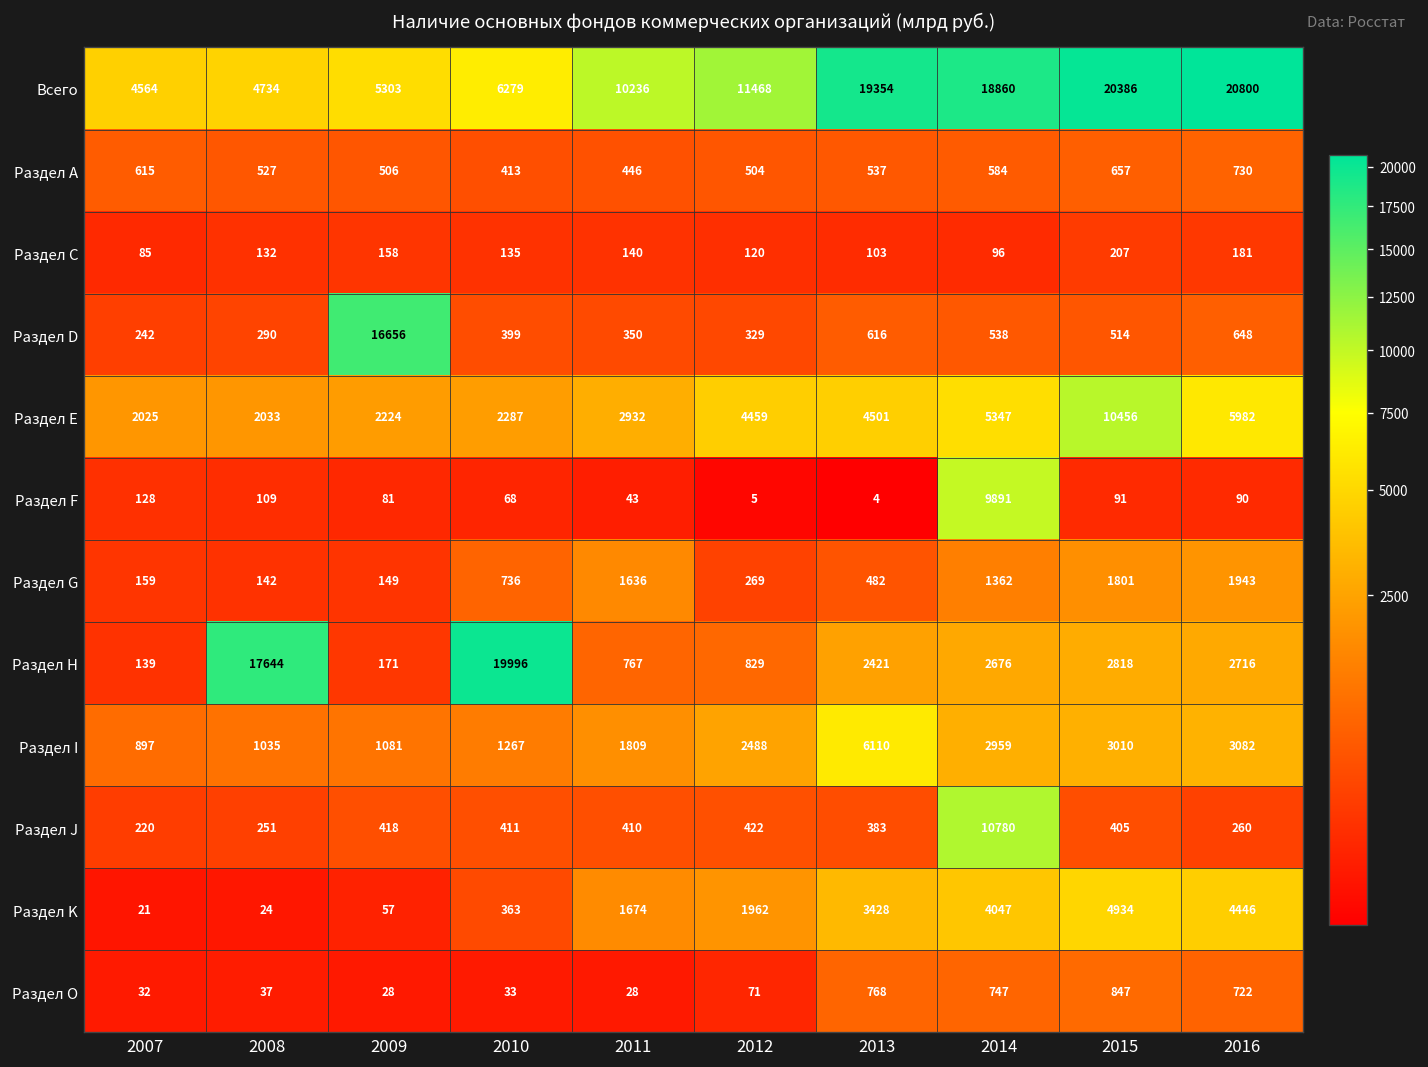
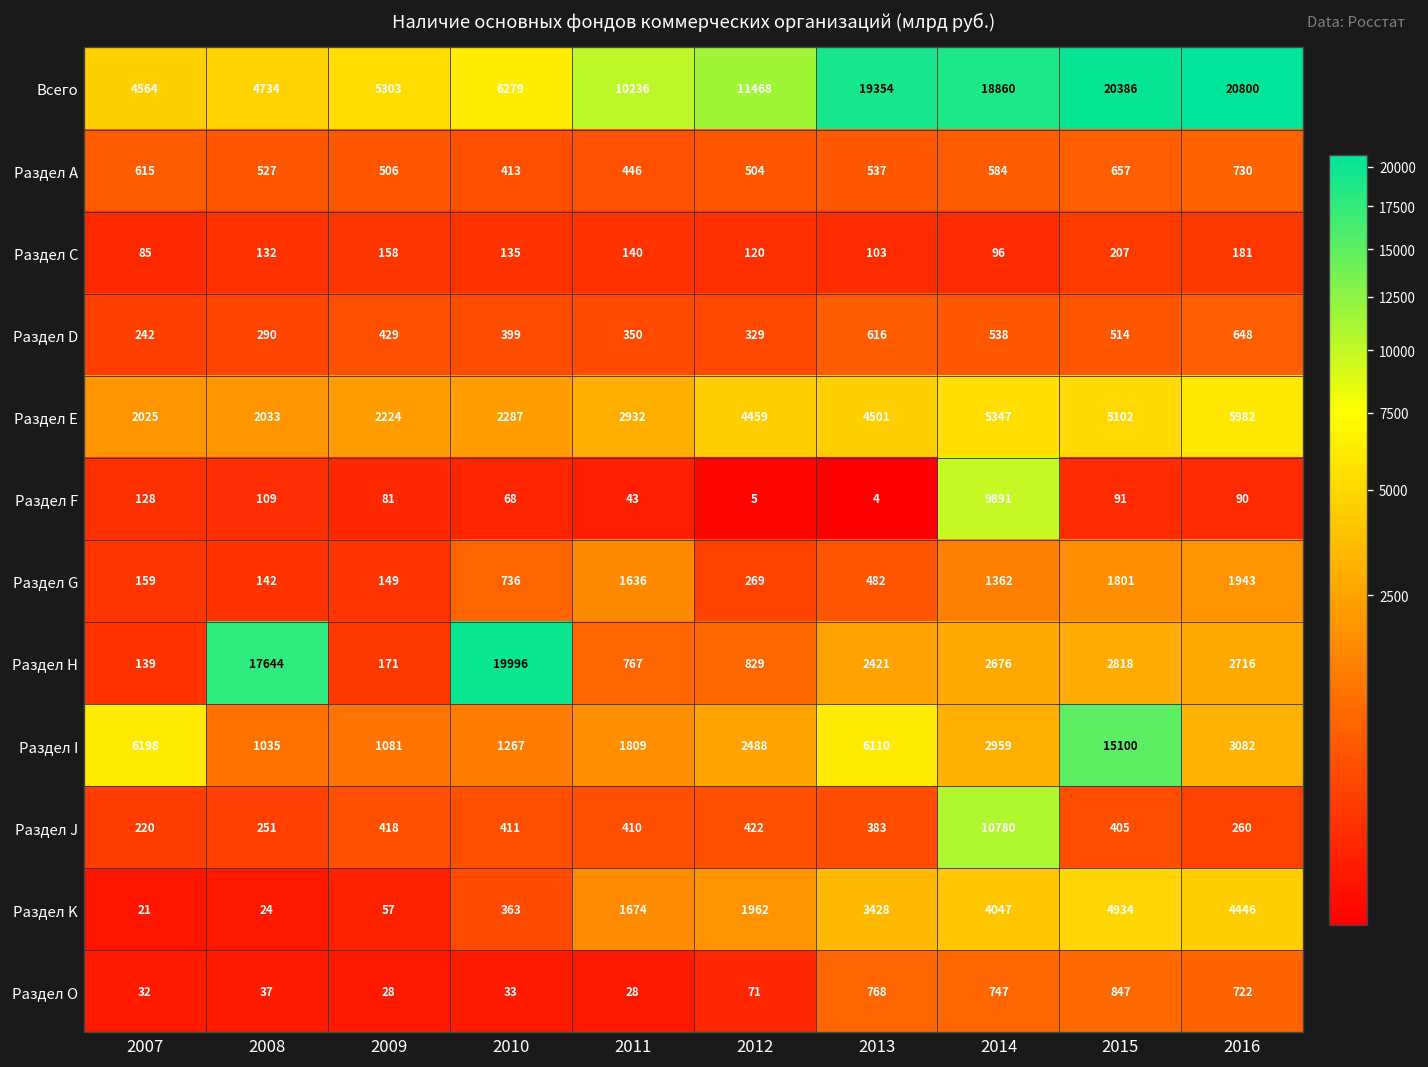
  {
    "Всего": {
      "2007": 4564,
      "2008": 4734,
      "2009": 5303,
      "2010": 6279,
      "2011": 10236,
      "2012": 11468,
      "2013": 19354,
      "2014": 18860,
      "2015": 20386,
      "2016": 20800
    },
    "Раздел А": {
      "2007": 615,
      "2008": 527,
      "2009": 506,
      "2010": 413,
      "2011": 446,
      "2012": 504,
      "2013": 537,
      "2014": 584,
      "2015": 657,
      "2016": 730
    },
    "Раздел С": {
      "2007": 85,
      "2008": 132,
      "2009": 158,
      "2010": 135,
      "2011": 140,
      "2012": 120,
      "2013": 103,
      "2014": 96,
      "2015": 207,
      "2016": 181
    },
    "Раздел D": {
      "2007": 242,
      "2008": 290,
-     "2009": 16656,
+     "2009": 429,
      "2010": 399,
      "2011": 350,
      "2012": 329,
      "2013": 616,
      "2014": 538,
      "2015": 514,
      "2016": 648
    },
    "Раздел Е": {
      "2007": 2025,
      "2008": 2033,
      "2009": 2224,
      "2010": 2287,
      "2011": 2932,
      "2012": 4459,
      "2013": 4501,
      "2014": 5347,
-     "2015": 10456,
+     "2015": 5102,
      "2016": 5982
    },
    "Раздел F": {
      "2007": 128,
      "2008": 109,
      "2009": 81,
      "2010": 68,
      "2011": 43,
      "2012": 5,
      "2013": 4,
      "2014": 9891,
      "2015": 91,
      "2016": 90
    },
    "Раздел G": {
      "2007": 159,
      "2008": 142,
      "2009": 149,
      "2010": 736,
      "2011": 1636,
      "2012": 269,
      "2013": 482,
      "2014": 1362,
      "2015": 1801,
      "2016": 1943
    },
    "Раздел Н": {
      "2007": 139,
      "2008": 17644,
      "2009": 171,
      "2010": 19996,
      "2011": 767,
      "2012": 829,
      "2013": 2421,
      "2014": 2676,
      "2015": 2818,
      "2016": 2716
    },
    "Раздел I": {
-     "2007": 897,
+     "2007": 6198,
      "2008": 1035,
      "2009": 1081,
      "2010": 1267,
      "2011": 1809,
      "2012": 2488,
      "2013": 6110,
      "2014": 2959,
-     "2015": 3010,
+     "2015": 15100,
      "2016": 3082
    },
    "Раздел J": {
      "2007": 220,
      "2008": 251,
      "2009": 418,
      "2010": 411,
      "2011": 410,
      "2012": 422,
      "2013": 383,
      "2014": 10780,
      "2015": 405,
      "2016": 260
    },
    "Раздел K": {
      "2007": 21,
      "2008": 24,
      "2009": 57,
      "2010": 363,
      "2011": 1674,
      "2012": 1962,
      "2013": 3428,
      "2014": 4047,
      "2015": 4934,
      "2016": 4446
    },
    "Раздел O": {
      "2007": 32,
      "2008": 37,
      "2009": 28,
      "2010": 33,
      "2011": 28,
      "2012": 71,
      "2013": 768,
      "2014": 747,
      "2015": 847,
      "2016": 722
    }
  }
